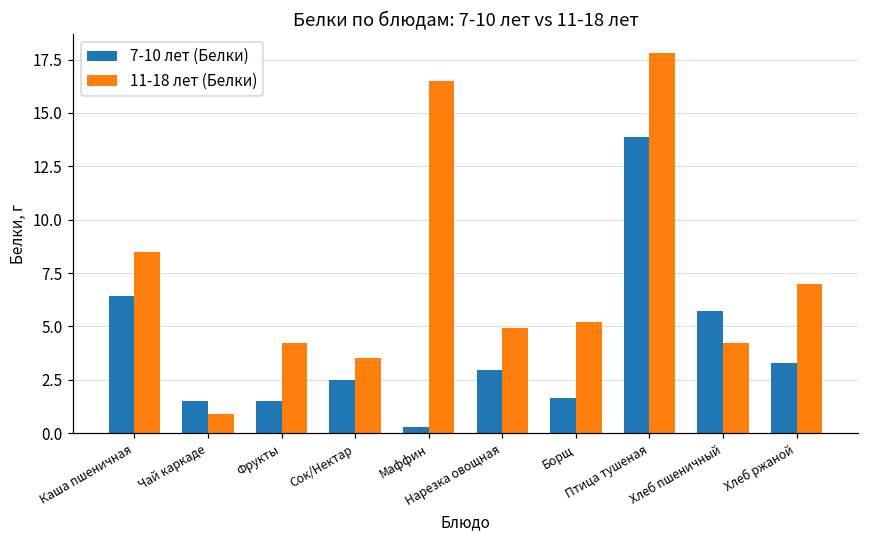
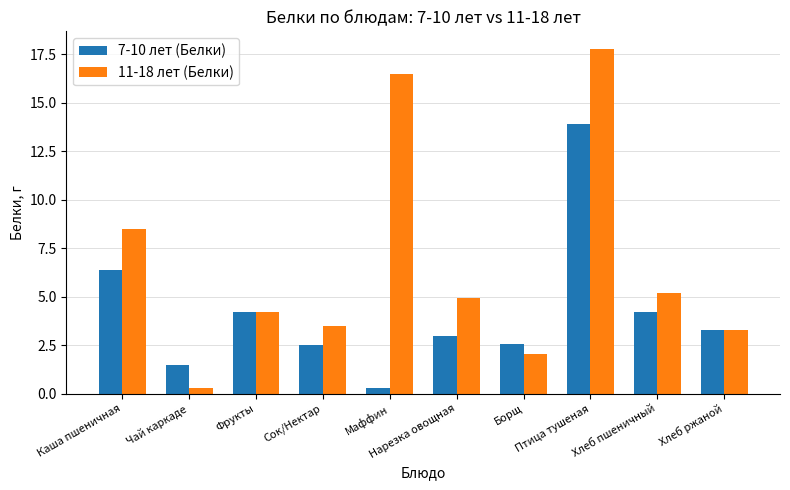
  {
    "7-10 лет (Белки)": {
      "Каша пшеничная": 6.4,
      "Чай каркаде": 1.5,
-     "Фрукты": 1.5,
+     "Фрукты": 4.2,
      "Сок/Нектар": 2.5,
      "Маффин": 0.3,
      "Нарезка овощная": 3.0,
-     "Борщ": 1.6,
+     "Борщ": 2.6,
      "Птица тушеная": 13.9,
-     "Хлеб пшеничный": 5.7,
+     "Хлеб пшеничный": 4.2,
      "Хлеб ржаной": 3.3
    },
    "11-18 лет (Белки)": {
      "Каша пшеничная": 8.5,
-     "Чай каркаде": 0.9,
+     "Чай каркаде": 0.3,
      "Фрукты": 4.2,
      "Сок/Нектар": 3.5,
      "Маффин": 16.5,
      "Нарезка овощная": 4.9,
-     "Борщ": 5.2,
+     "Борщ": 2.0,
      "Птица тушеная": 17.8,
-     "Хлеб пшеничный": 4.2,
-     "Хлеб ржаной": 7.0
+     "Хлеб пшеничный": 5.2,
+     "Хлеб ржаной": 3.3
    }
  }
